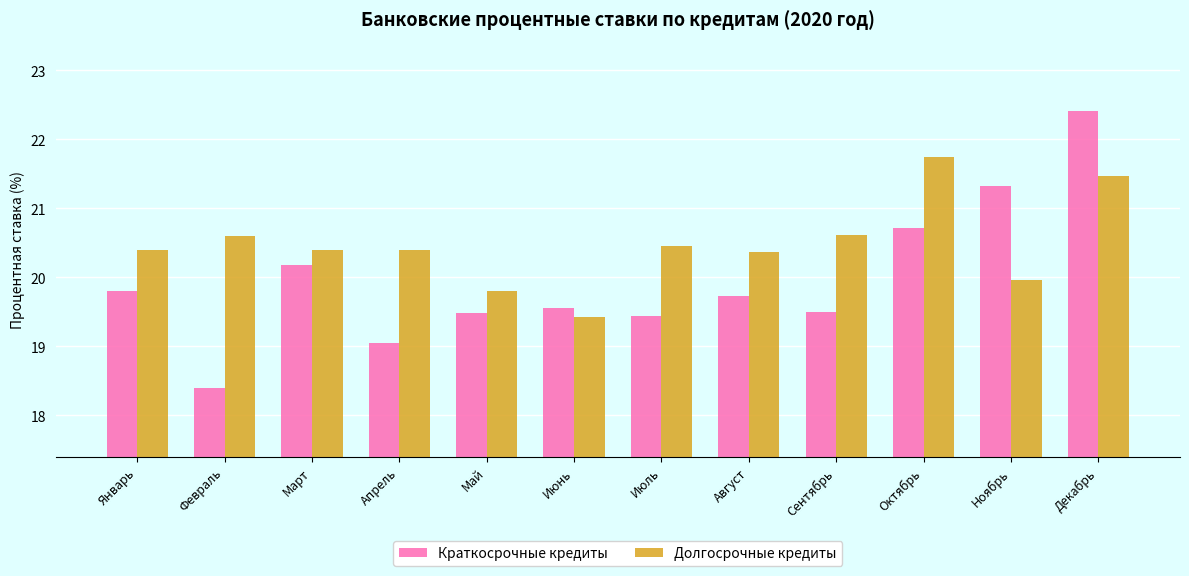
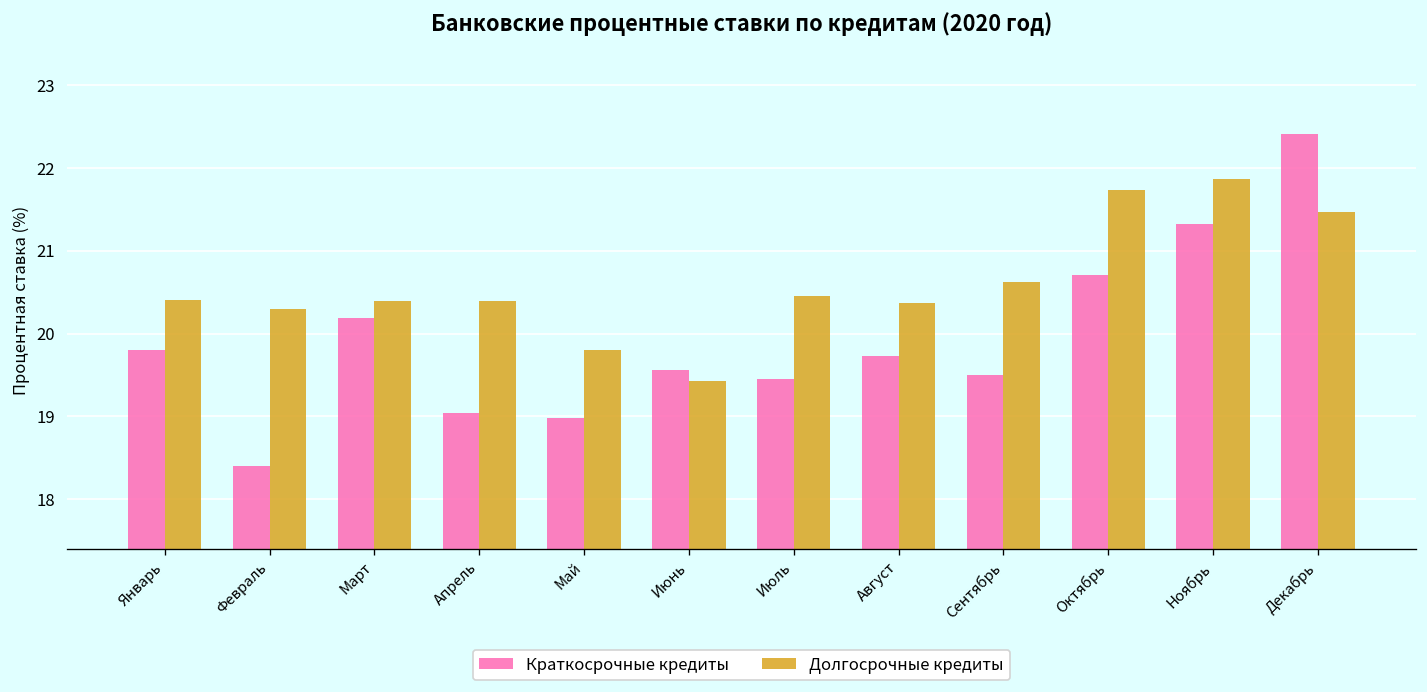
  {
    "Краткосрочные кредиты": {
      "Январь": 19.8,
      "Февраль": 18.4,
      "Март": 20.2,
      "Апрель": 19.0,
-     "Май": 19.5,
+     "Май": 19.0,
      "Июнь": 19.6,
      "Июль": 19.4,
      "Август": 19.7,
      "Сентябрь": 19.5,
      "Октябрь": 20.7,
      "Ноябрь": 21.3,
      "Декабрь": 22.4
    },
    "Долгосрочные кредиты": {
      "Январь": 20.4,
-     "Февраль": 20.6,
+     "Февраль": 20.3,
      "Март": 20.4,
      "Апрель": 20.4,
      "Май": 19.8,
      "Июнь": 19.4,
      "Июль": 20.5,
      "Август": 20.4,
      "Сентябрь": 20.6,
      "Октябрь": 21.7,
-     "Ноябрь": 20.0,
+     "Ноябрь": 21.9,
      "Декабрь": 21.5
    }
  }
